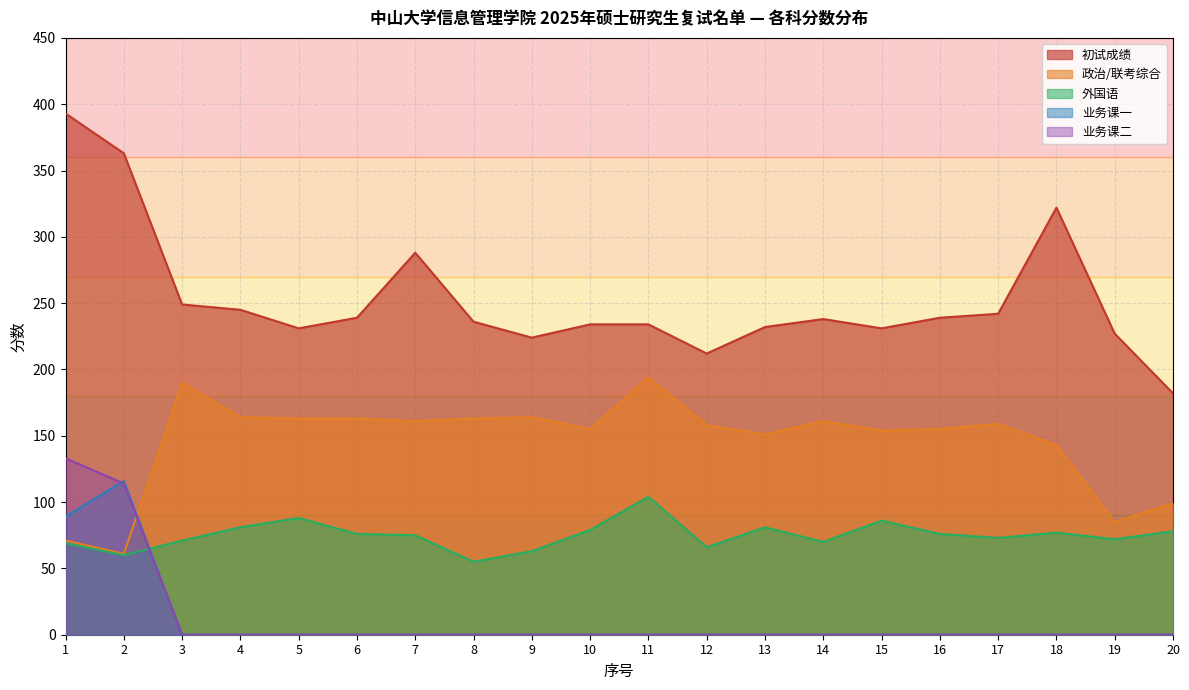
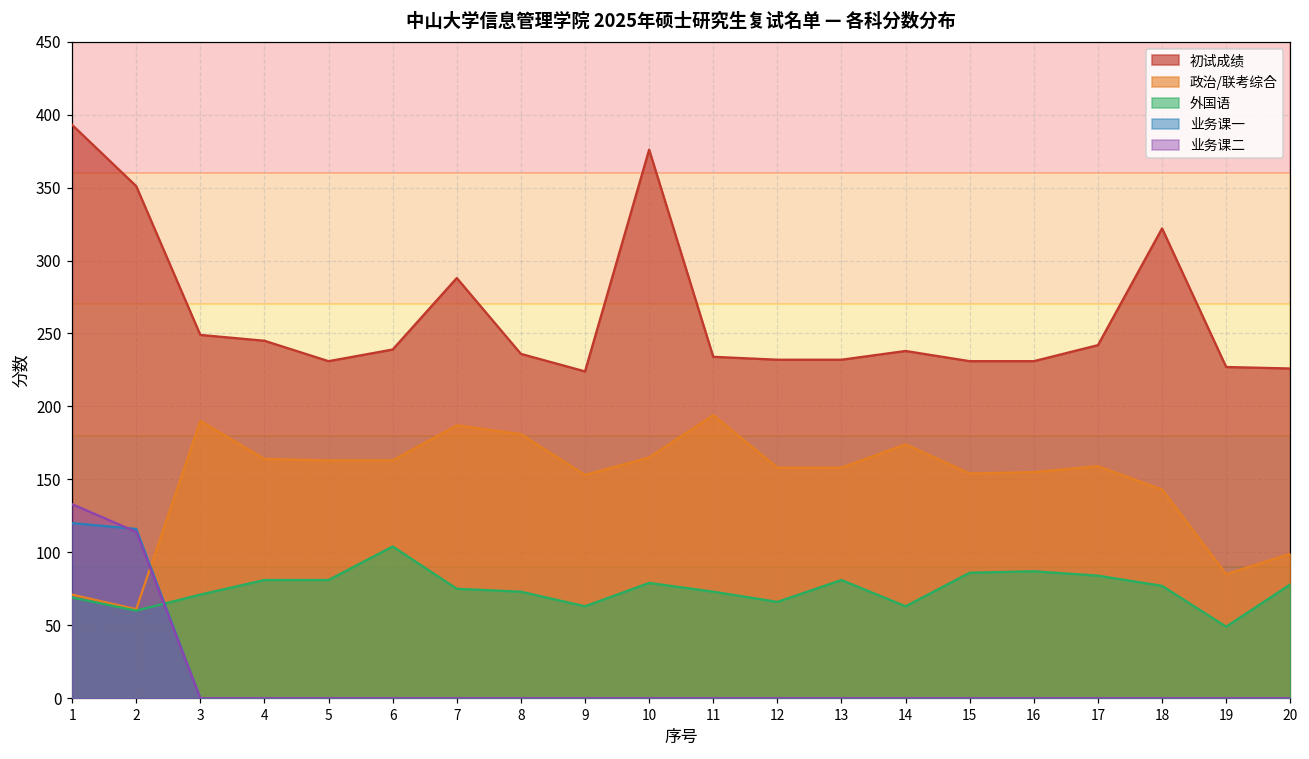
  {
    "初试成绩": {
      "1": 393,
-     "2": 363,
+     "2": 351,
      "3": 249,
      "4": 245,
      "5": 231,
      "6": 239,
      "7": 288,
      "8": 236,
      "9": 224,
-     "10": 234,
+     "10": 376,
      "11": 234,
-     "12": 212,
+     "12": 232,
      "13": 232,
      "14": 238,
      "15": 231,
-     "16": 239,
+     "16": 231,
      "17": 242,
      "18": 322,
      "19": 227,
-     "20": 182
+     "20": 226
    },
    "政治/联考综合": {
      "1": 71,
      "3": 190,
      "4": 164,
      "5": 163,
      "6": 163,
-     "7": 161,
-     "8": 163,
-     "9": 164,
-     "10": 155,
+     "7": 187,
+     "8": 181,
+     "9": 153,
+     "10": 165,
      "11": 194,
      "12": 158,
-     "13": 151,
-     "14": 161,
+     "13": 158,
+     "14": 174,
      "15": 154,
      "16": 155,
      "17": 159,
      "18": 143,
      "19": 85,
      "20": 99
    },
    "外国语": {
      "1": 69,
      "3": 71,
      "4": 81,
-     "5": 88,
-     "6": 76,
+     "5": 81,
+     "6": 104,
      "7": 75,
-     "8": 55,
+     "8": 73,
      "9": 63,
      "10": 79,
-     "11": 104,
+     "11": 73,
      "12": 66,
      "13": 81,
-     "14": 70,
+     "14": 63,
      "15": 86,
-     "16": 76,
-     "17": 73,
+     "16": 87,
+     "17": 84,
      "18": 77,
-     "19": 72,
+     "19": 49,
      "20": 78
    },
    "业务课一": {
-     "1": 89,
+     "1": 120,
      "2": 116
    },
    "业务课二": {
      "1": 133,
      "2": 114
    }
  }
